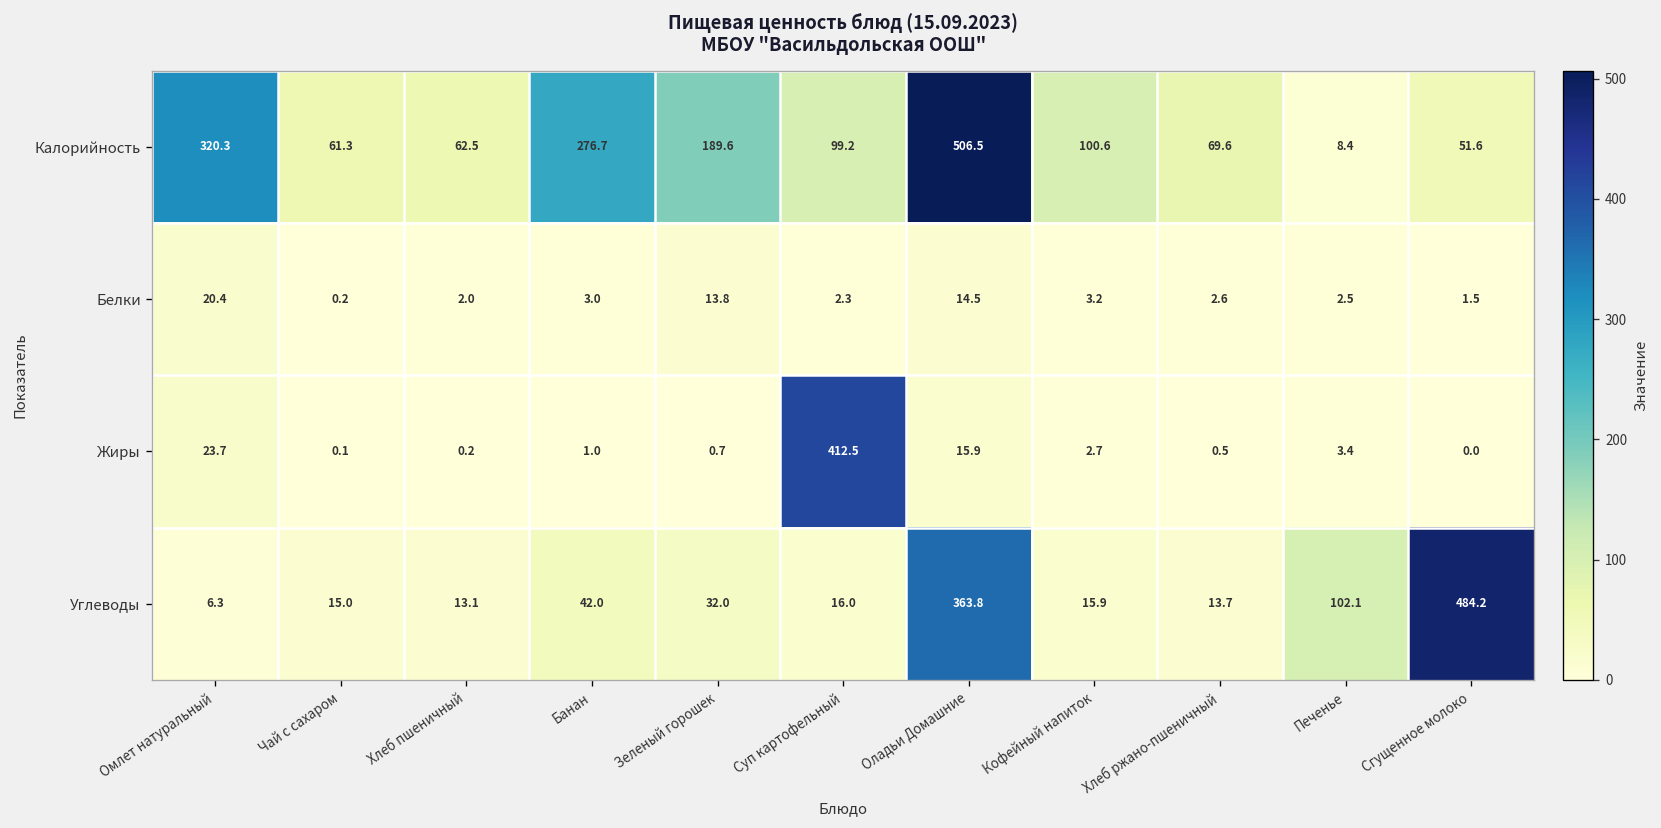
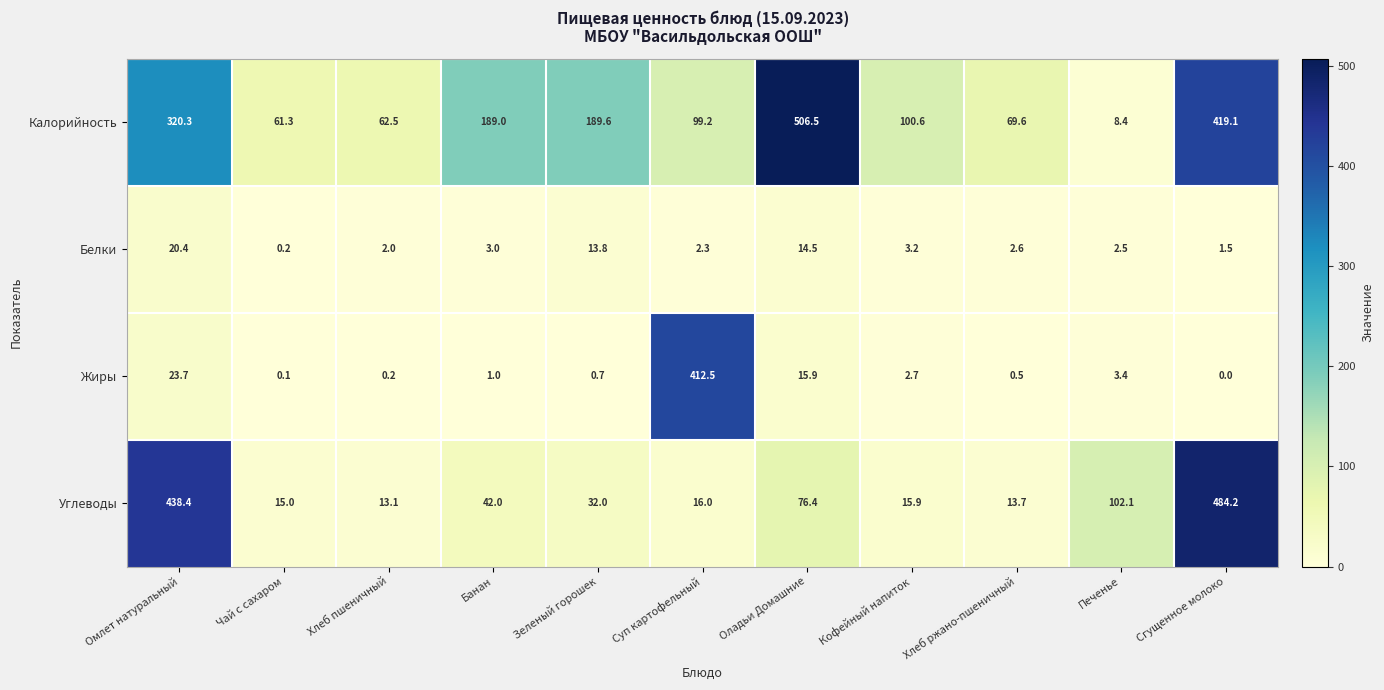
  {
    "Калорийность": {
      "Омлет натуральный": 320.3,
      "Чай с сахаром": 61.3,
      "Хлеб пшеничный": 62.5,
-     "Банан": 276.7,
+     "Банан": 189.0,
      "Зеленый горошек": 189.6,
      "Суп картофельный": 99.2,
      "Оладьи Домашние": 506.5,
      "Кофейный напиток": 100.6,
      "Хлеб ржано-пшеничный": 69.6,
      "Печенье": 8.4,
-     "Сгущенное молоко": 51.6
+     "Сгущенное молоко": 419.1
    },
    "Белки": {
      "Омлет натуральный": 20.4,
      "Чай с сахаром": 0.2,
      "Хлеб пшеничный": 2.0,
      "Банан": 3.0,
      "Зеленый горошек": 13.8,
      "Суп картофельный": 2.3,
      "Оладьи Домашние": 14.5,
      "Кофейный напиток": 3.2,
      "Хлеб ржано-пшеничный": 2.6,
      "Печенье": 2.5,
      "Сгущенное молоко": 1.5
    },
    "Жиры": {
      "Омлет натуральный": 23.7,
      "Чай с сахаром": 0.1,
      "Хлеб пшеничный": 0.2,
      "Банан": 1.0,
      "Зеленый горошек": 0.7,
      "Суп картофельный": 412.5,
      "Оладьи Домашние": 15.9,
      "Кофейный напиток": 2.7,
      "Хлеб ржано-пшеничный": 0.5,
      "Печенье": 3.4,
      "Сгущенное молоко": 0.0
    },
    "Углеводы": {
-     "Омлет натуральный": 6.3,
+     "Омлет натуральный": 438.4,
      "Чай с сахаром": 15.0,
      "Хлеб пшеничный": 13.1,
      "Банан": 42.0,
      "Зеленый горошек": 32.0,
      "Суп картофельный": 16.0,
-     "Оладьи Домашние": 363.8,
+     "Оладьи Домашние": 76.4,
      "Кофейный напиток": 15.9,
      "Хлеб ржано-пшеничный": 13.7,
      "Печенье": 102.1,
      "Сгущенное молоко": 484.2
    }
  }
